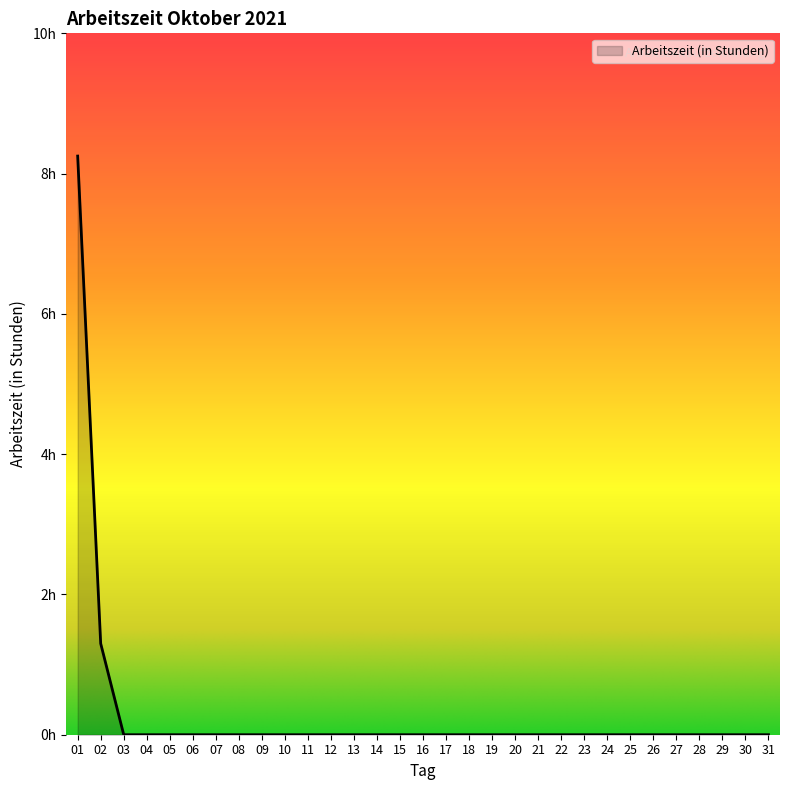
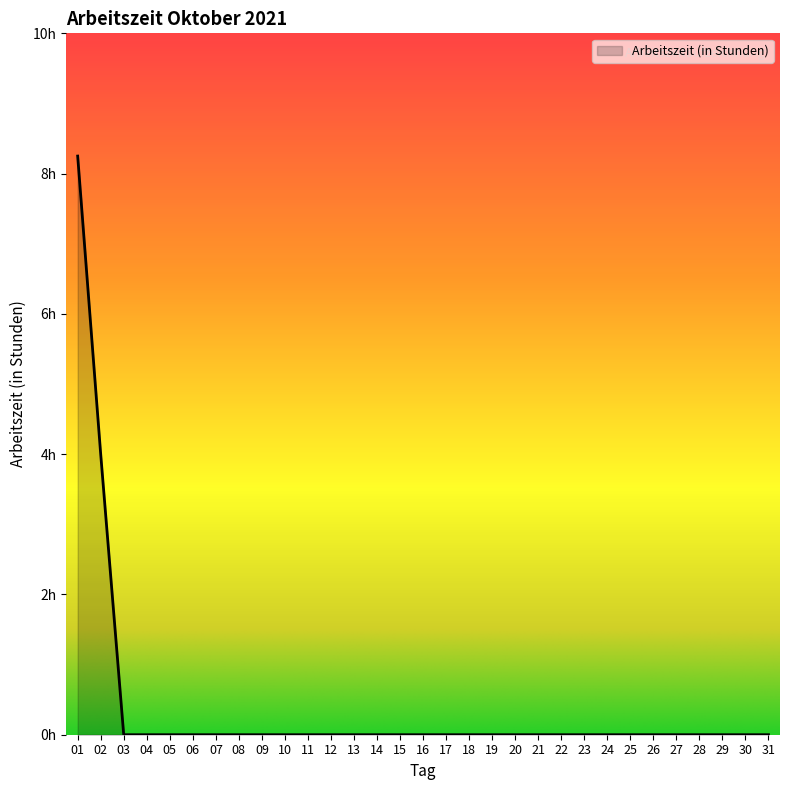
  {
    "01": "8.3h",
-   "02": "1.3h",
+   "02": "4.0h",
    "03": "0.0h",
    "04": "0.0h",
    "05": "0.0h",
    "06": "0.0h",
    "07": "0.0h",
    "08": "0.0h",
    "09": "0.0h",
    "10": "0.0h",
    "11": "0.0h",
    "12": "0.0h",
    "13": "0.0h",
    "14": "0.0h",
    "15": "0.0h",
    "16": "0.0h",
    "17": "0.0h",
    "18": "0.0h",
    "19": "0.0h",
    "20": "0.0h",
    "21": "0.0h",
    "22": "0.0h",
    "23": "0.0h",
    "24": "0.0h",
    "25": "0.0h",
    "26": "0.0h",
    "27": "0.0h",
    "28": "0.0h",
    "29": "0.0h",
    "30": "0.0h",
    "31": "0.0h"
  }
